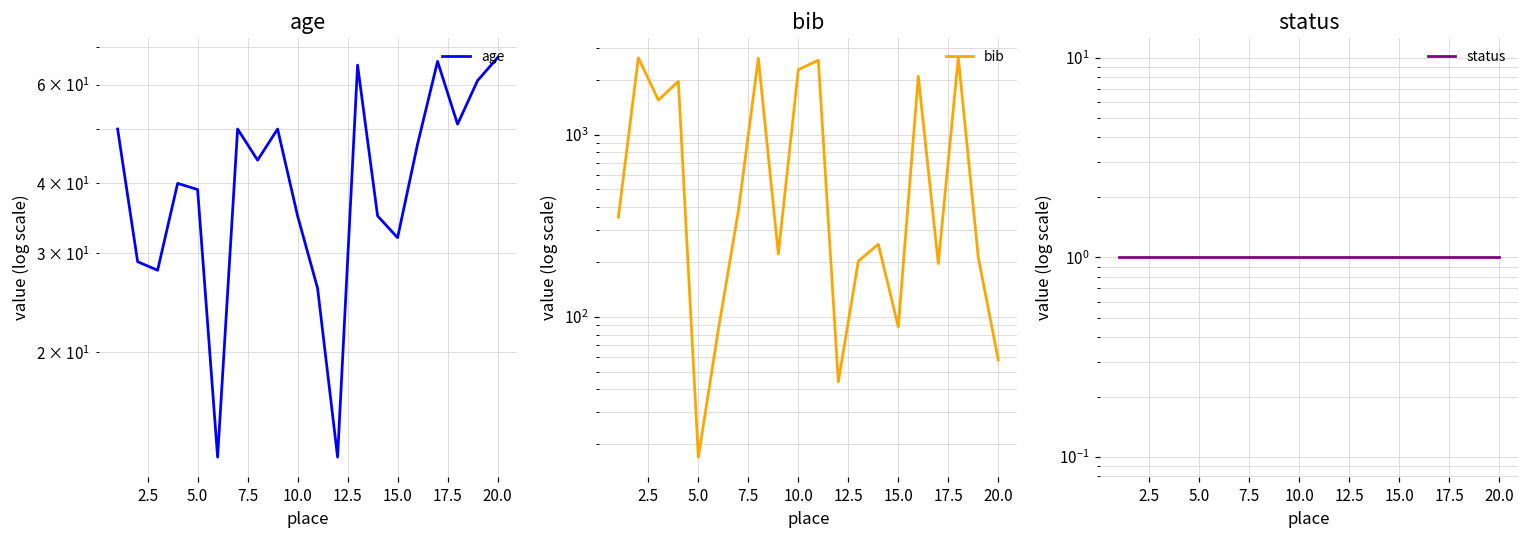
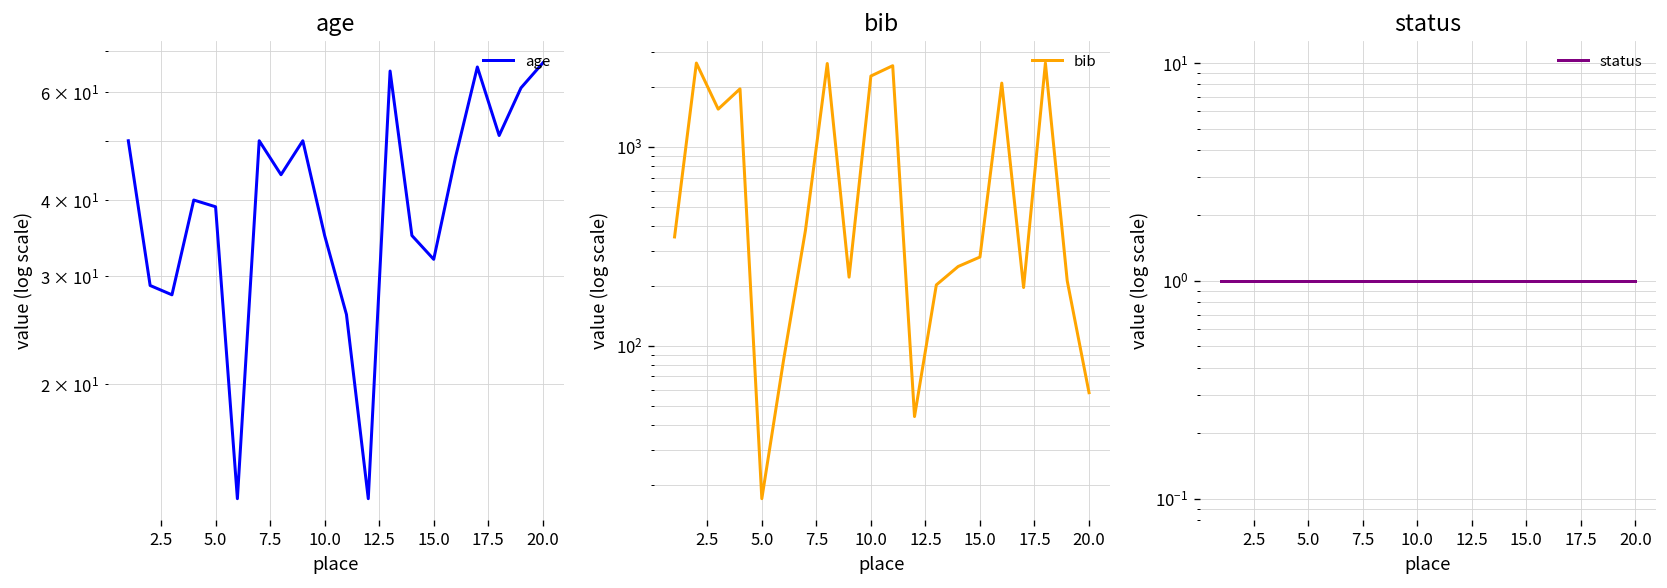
  {
    "bib": {
      "5.0": 17,
      "10.0": 2300,
-     "15.0": 90,
+     "15.0": 280,
      "20.0": 58
    },
    "status": {
      "5.0": 1.0,
      "10.0": 1.0,
      "15.0": 1.0,
      "20.0": 1.0
    }
  }
